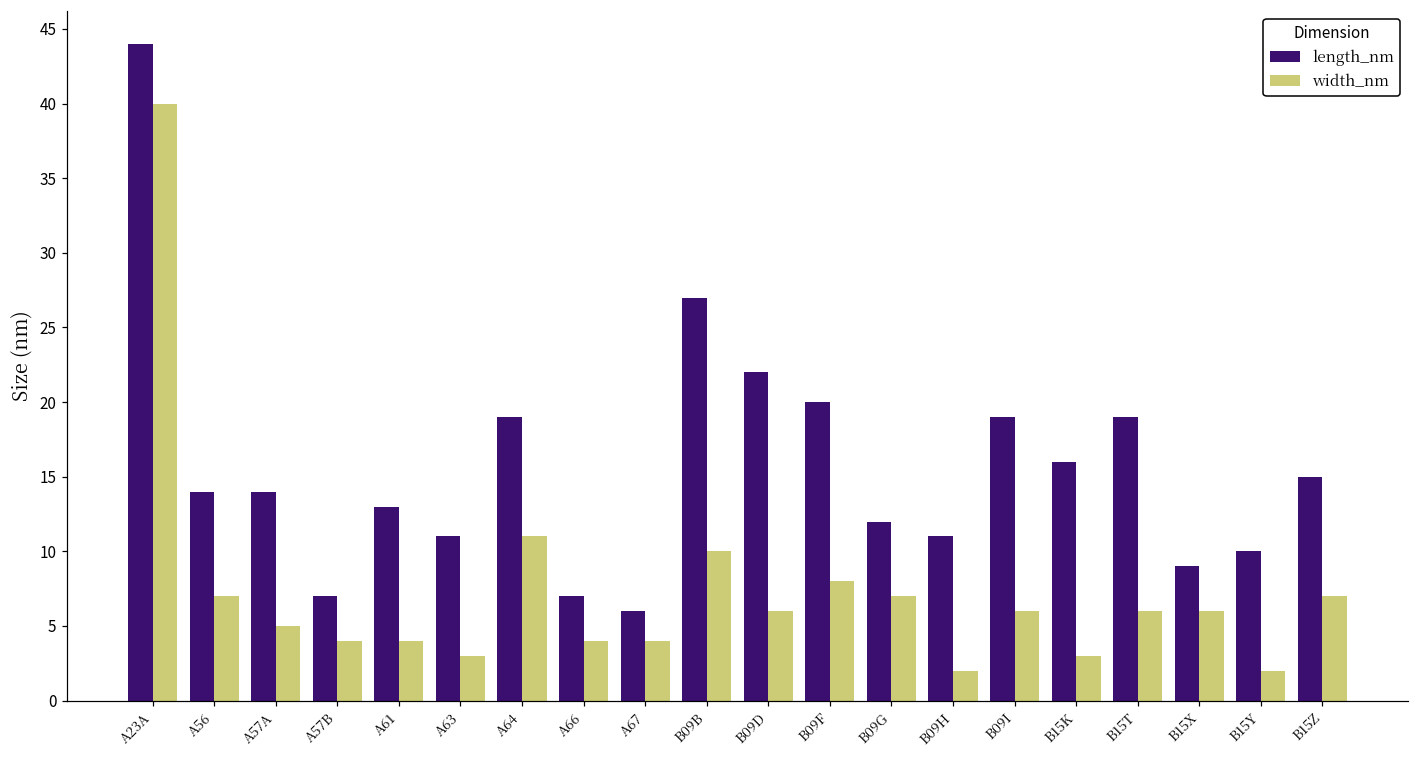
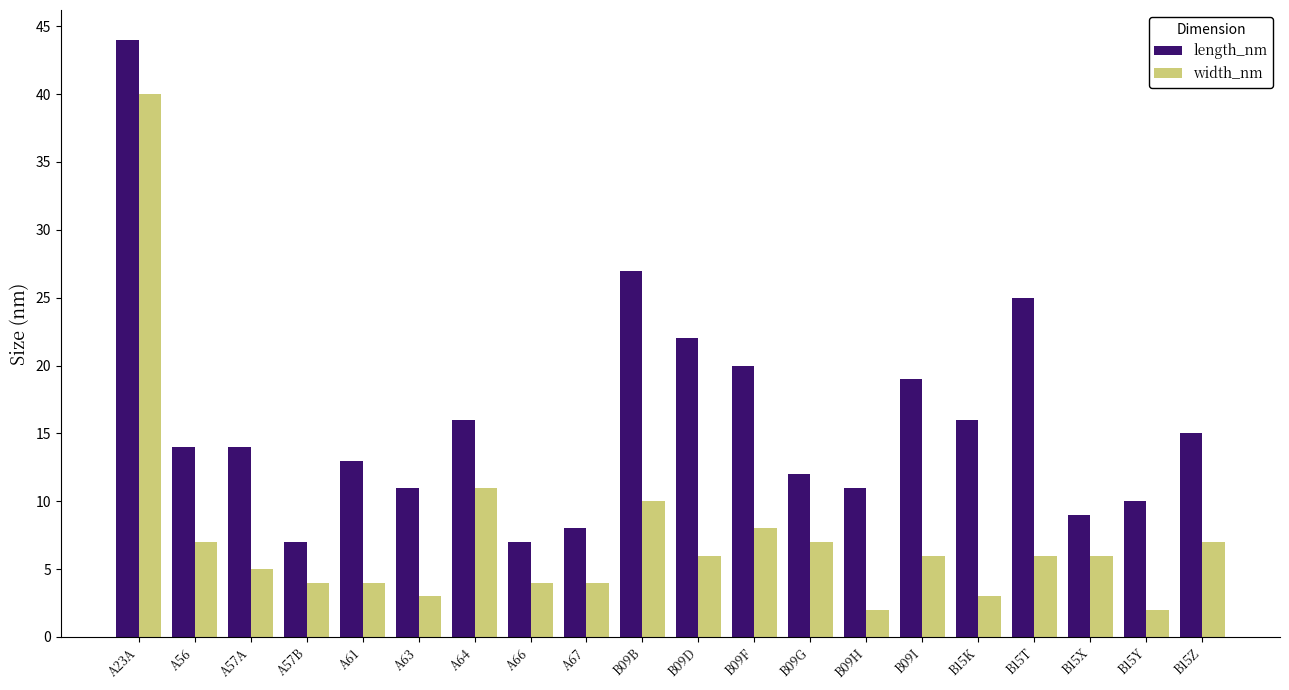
  {
    "length_nm": {
      "A23A": 44,
      "A56": 14,
      "A57A": 14,
      "A57B": 7,
      "A61": 13,
      "A63": 11,
-     "A64": 19,
+     "A64": 16,
      "A66": 7,
-     "A67": 6,
+     "A67": 8,
      "B09B": 27,
      "B09D": 22,
      "B09F": 20,
      "B09G": 12,
      "B09H": 11,
      "B09I": 19,
      "B15K": 16,
-     "B15T": 19,
+     "B15T": 25,
      "B15X": 9,
      "B15Y": 10,
      "B15Z": 15
    },
    "width_nm": {
      "A23A": 40,
      "A56": 7,
      "A57A": 5,
      "A57B": 4,
      "A61": 4,
      "A63": 3,
      "A64": 11,
      "A66": 4,
      "A67": 4,
      "B09B": 10,
      "B09D": 6,
      "B09F": 8,
      "B09G": 7,
      "B09H": 2,
      "B09I": 6,
      "B15K": 3,
      "B15T": 6,
      "B15X": 6,
      "B15Y": 2,
      "B15Z": 7
    }
  }
